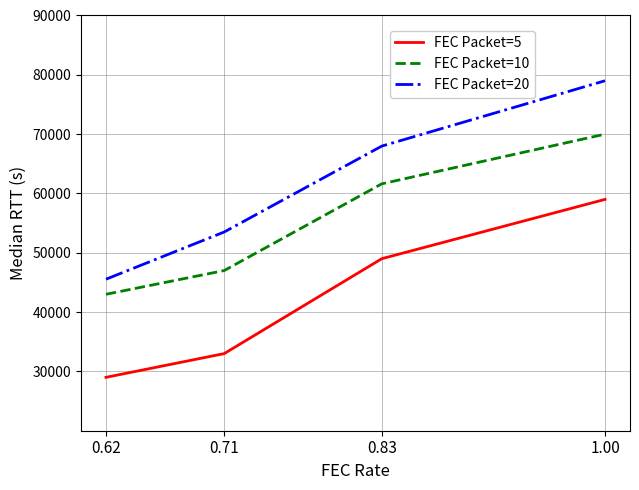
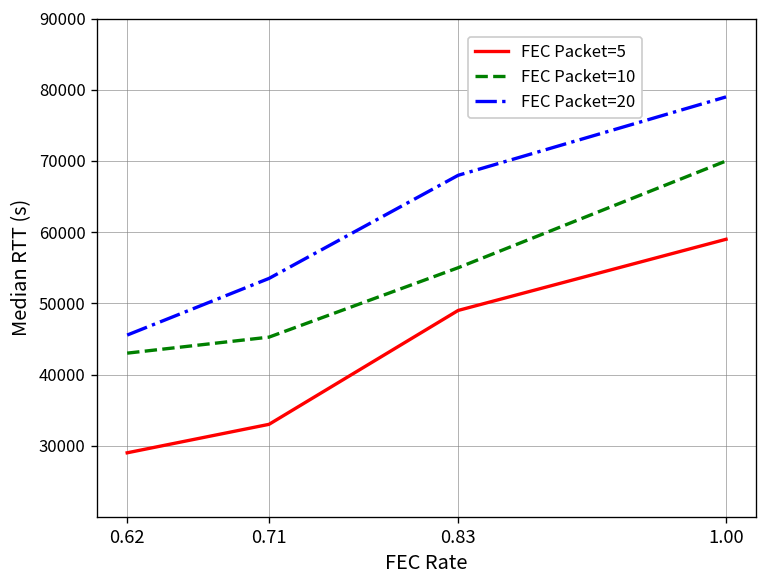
  {
    "FEC Packet=5": {
      "0.62": 29000,
      "0.71": 33000,
      "0.83": 49000,
      "1.00": 59000
    },
    "FEC Packet=10": {
      "0.62": 43000,
-     "0.71": 47000,
-     "0.83": 62000,
+     "0.71": 45000,
+     "0.83": 55000,
      "1.00": 70000
    },
    "FEC Packet=20": {
      "0.62": 46000,
      "0.71": 54000,
      "0.83": 68000,
      "1.00": 79000
    }
  }
